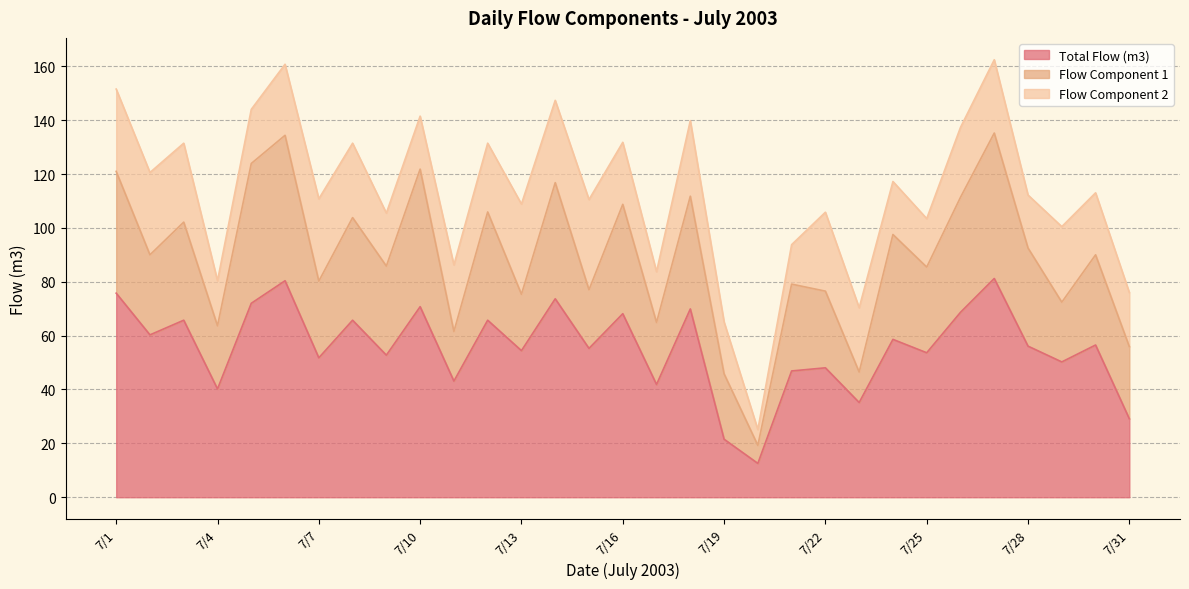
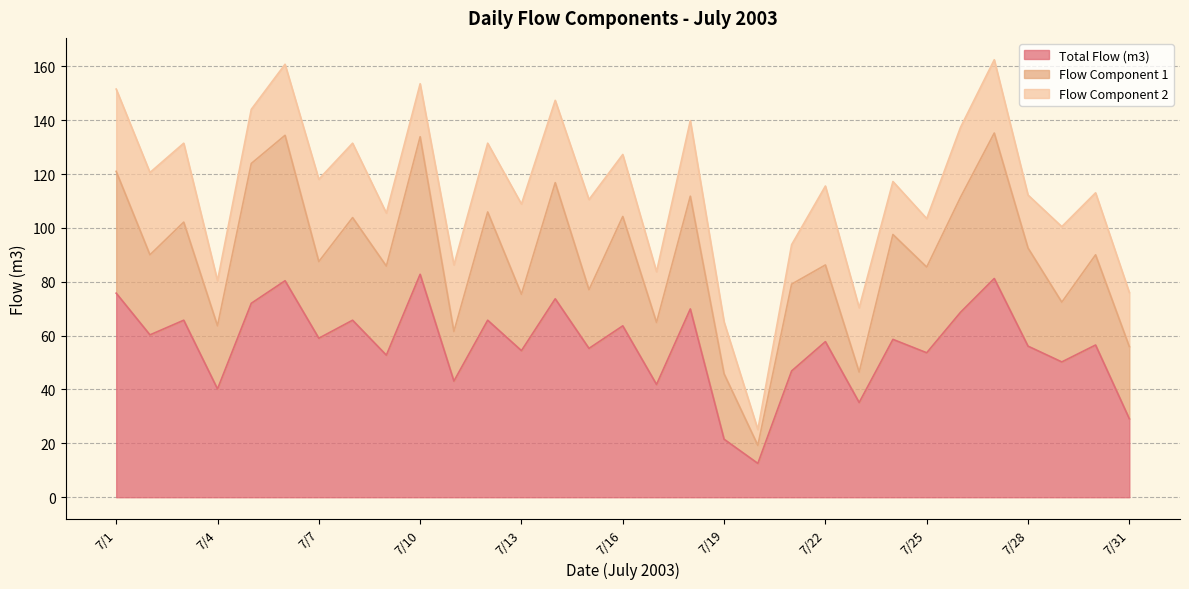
  {
    "Total Flow (m3)": {
      "7/1": 76,
      "7/4": 40,
-     "7/7": 52,
-     "7/10": 71,
+     "7/7": 59,
+     "7/10": 83,
      "7/13": 54,
-     "7/16": 68,
+     "7/16": 64,
      "7/19": 22,
-     "7/22": 48,
+     "7/22": 58,
      "7/25": 54,
      "7/28": 56,
      "7/31": 29
    }
  }
